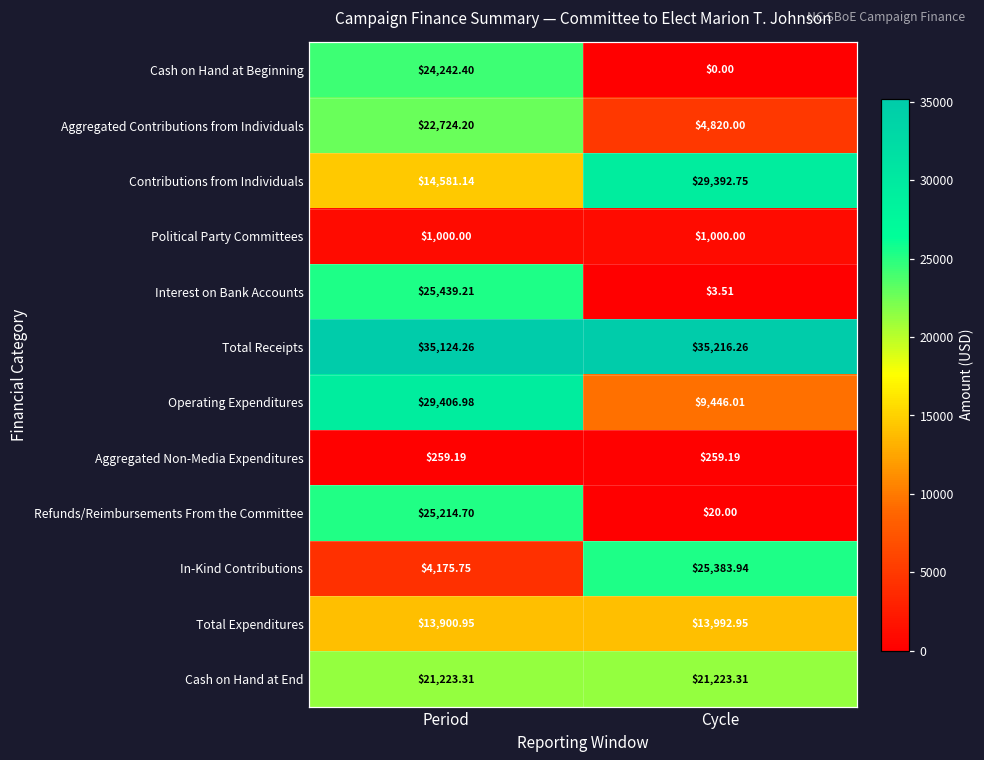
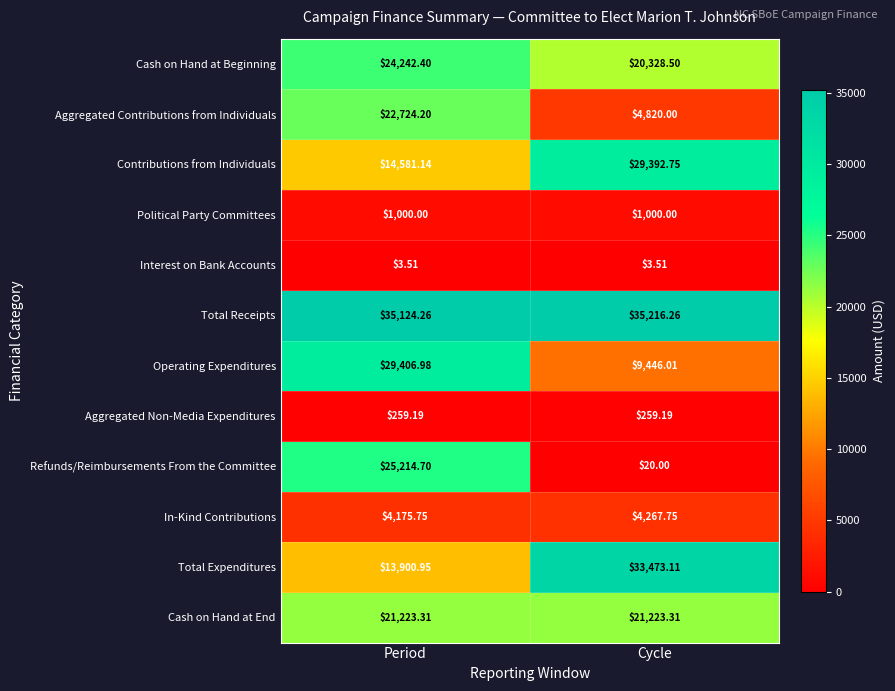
  {
    "Cash on Hand at Beginning": {
      "Period": "$24,242.40",
-     "Cycle": "$0.00"
+     "Cycle": "$20,328.50"
    },
    "Aggregated Contributions from Individuals": {
      "Period": "$22,724.20",
      "Cycle": "$4,820.00"
    },
    "Contributions from Individuals": {
      "Period": "$14,581.14",
      "Cycle": "$29,392.75"
    },
    "Political Party Committees": {
      "Period": "$1,000.00",
      "Cycle": "$1,000.00"
    },
    "Interest on Bank Accounts": {
-     "Period": "$25,439.21",
+     "Period": "$3.51",
      "Cycle": "$3.51"
    },
    "Total Receipts": {
      "Period": "$35,124.26",
      "Cycle": "$35,216.26"
    },
    "Operating Expenditures": {
      "Period": "$29,406.98",
      "Cycle": "$9,446.01"
    },
    "Aggregated Non-Media Expenditures": {
      "Period": "$259.19",
      "Cycle": "$259.19"
    },
    "Refunds/Reimbursements From the Committee": {
      "Period": "$25,214.70",
      "Cycle": "$20.00"
    },
    "In-Kind Contributions": {
      "Period": "$4,175.75",
-     "Cycle": "$25,383.94"
+     "Cycle": "$4,267.75"
    },
    "Total Expenditures": {
      "Period": "$13,900.95",
-     "Cycle": "$13,992.95"
+     "Cycle": "$33,473.11"
    },
    "Cash on Hand at End": {
      "Period": "$21,223.31",
      "Cycle": "$21,223.31"
    }
  }
